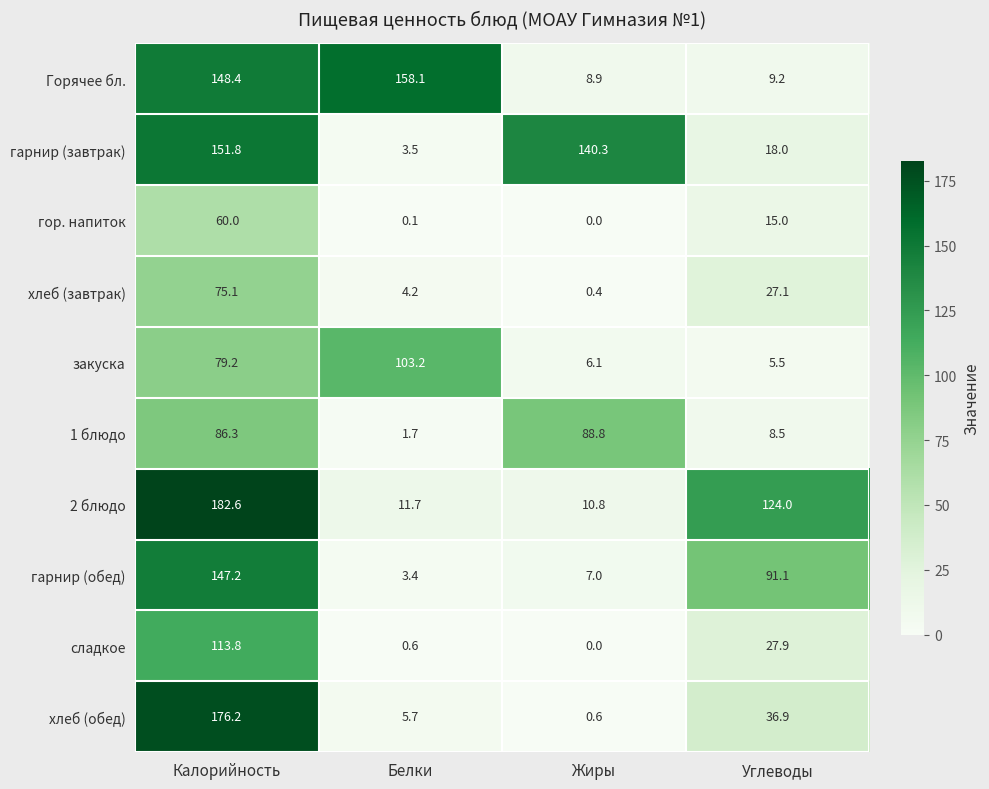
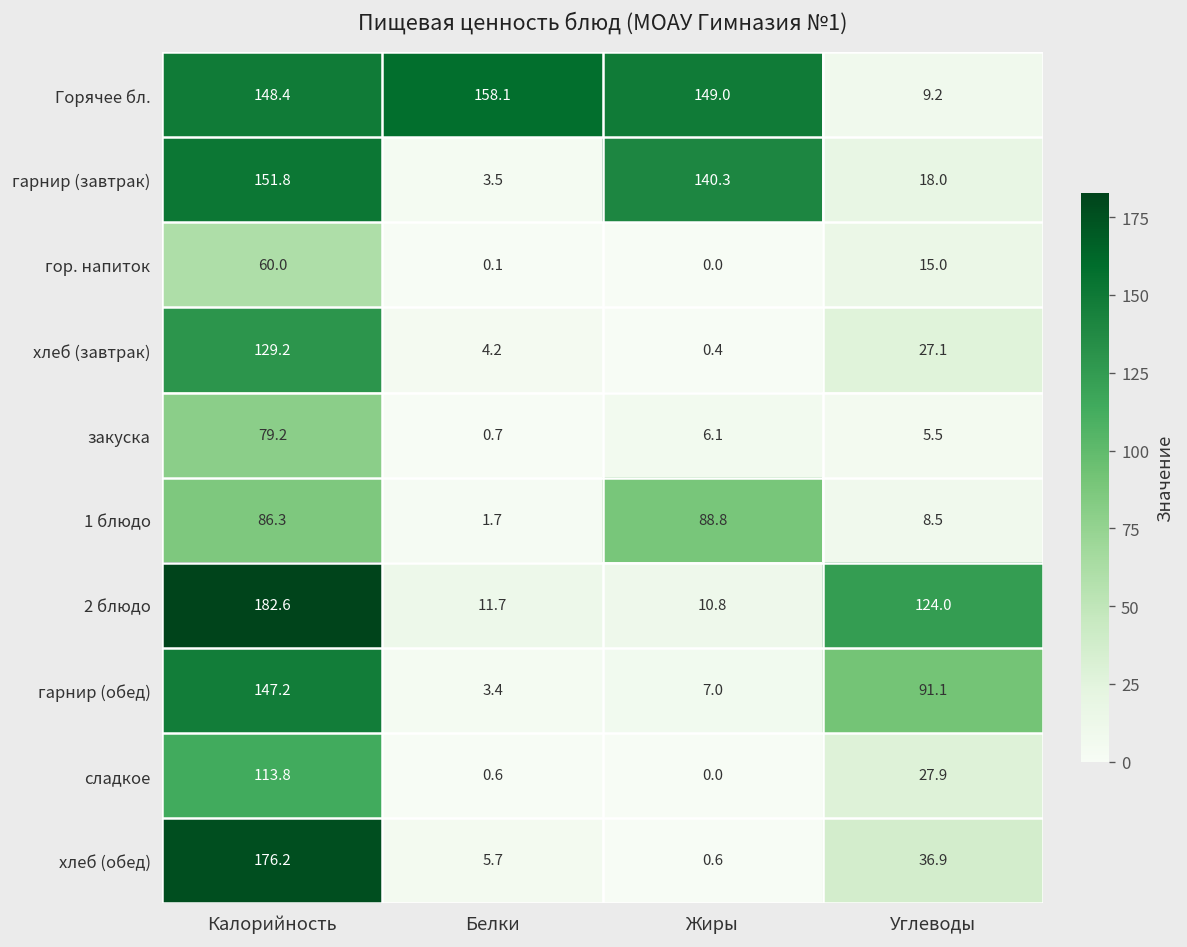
  {
    "Горячее бл.": {
      "Калорийность": 148.4,
      "Белки": 158.1,
-     "Жиры": 8.9,
+     "Жиры": 149.0,
      "Углеводы": 9.2
    },
    "гарнир (завтрак)": {
      "Калорийность": 151.8,
      "Белки": 3.5,
      "Жиры": 140.3,
      "Углеводы": 18.0
    },
    "гор. напиток": {
      "Калорийность": 60.0,
      "Белки": 0.1,
      "Жиры": 0.0,
      "Углеводы": 15.0
    },
    "хлеб (завтрак)": {
-     "Калорийность": 75.1,
+     "Калорийность": 129.2,
      "Белки": 4.2,
      "Жиры": 0.4,
      "Углеводы": 27.1
    },
    "закуска": {
      "Калорийность": 79.2,
-     "Белки": 103.2,
+     "Белки": 0.7,
      "Жиры": 6.1,
      "Углеводы": 5.5
    },
    "1 блюдо": {
      "Калорийность": 86.3,
      "Белки": 1.7,
      "Жиры": 88.8,
      "Углеводы": 8.5
    },
    "2 блюдо": {
      "Калорийность": 182.6,
      "Белки": 11.7,
      "Жиры": 10.8,
      "Углеводы": 124.0
    },
    "гарнир (обед)": {
      "Калорийность": 147.2,
      "Белки": 3.4,
      "Жиры": 7.0,
      "Углеводы": 91.1
    },
    "сладкое": {
      "Калорийность": 113.8,
      "Белки": 0.6,
      "Жиры": 0.0,
      "Углеводы": 27.9
    },
    "хлеб (обед)": {
      "Калорийность": 176.2,
      "Белки": 5.7,
      "Жиры": 0.6,
      "Углеводы": 36.9
    }
  }
